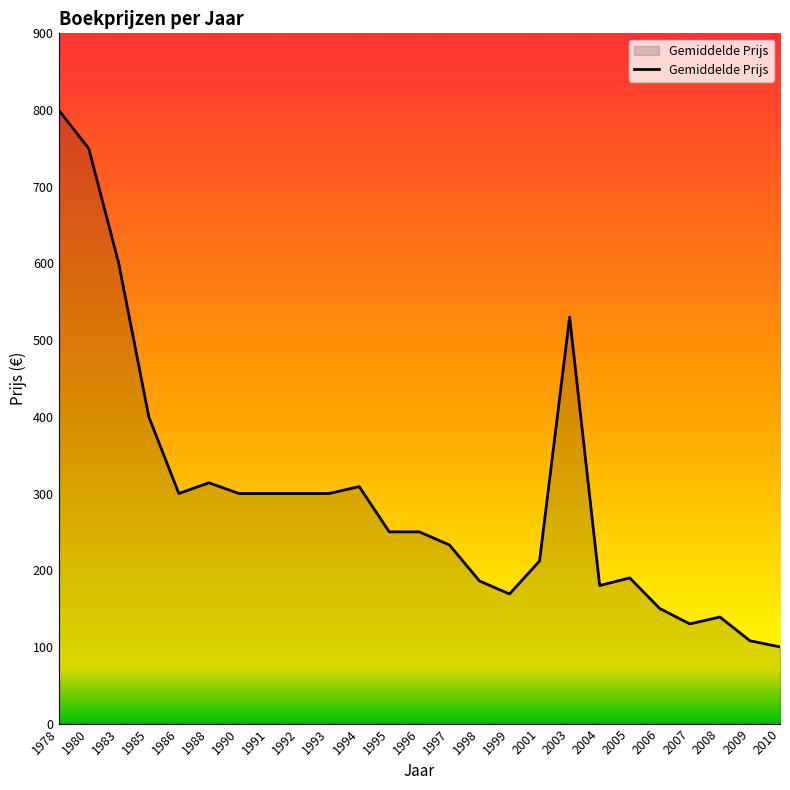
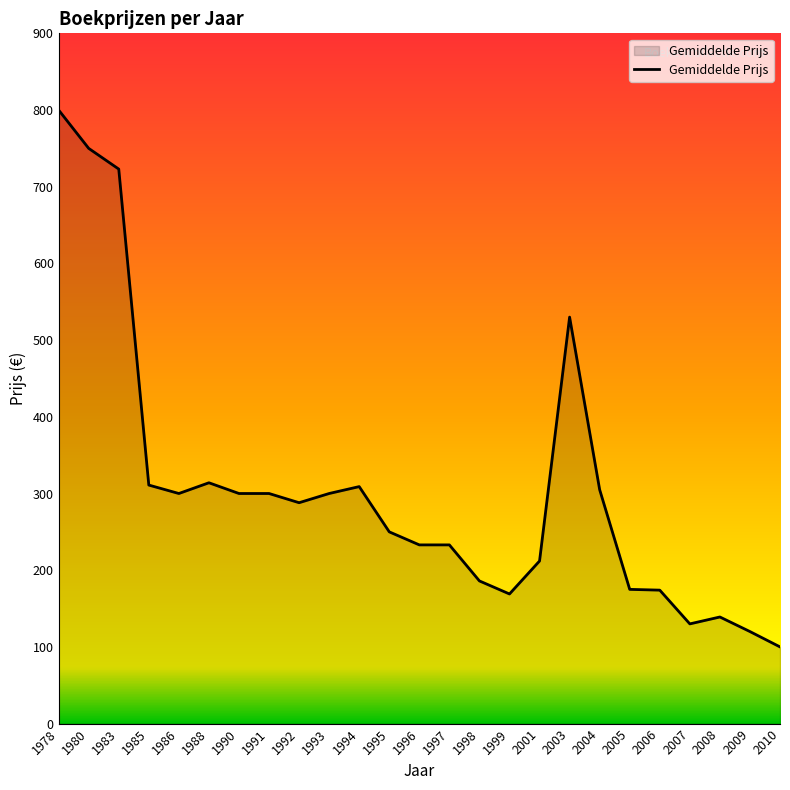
  {
    "1978": 800,
    "1980": 750,
-   "1983": 600,
-   "1985": 400,
+   "1983": 720,
+   "1985": 310,
    "1986": 300,
    "1988": 310,
    "1990": 300,
    "1991": 300,
-   "1992": 300,
+   "1992": 290,
    "1993": 300,
    "1994": 310,
    "1995": 250,
-   "1996": 250,
+   "1996": 230,
    "1997": 230,
    "1998": 190,
    "1999": 170,
    "2001": 210,
    "2003": 530,
-   "2004": 180,
-   "2005": 190,
-   "2006": 150,
+   "2004": 310,
+   "2005": 180,
+   "2006": 170,
    "2007": 130,
    "2008": 140,
-   "2009": 110,
+   "2009": 120,
    "2010": 100
  }
